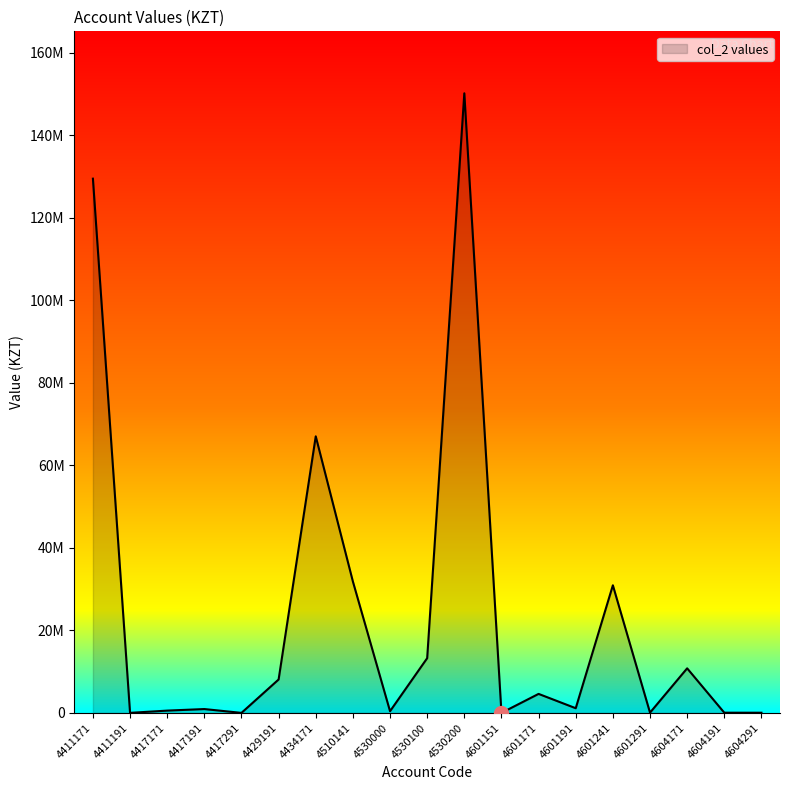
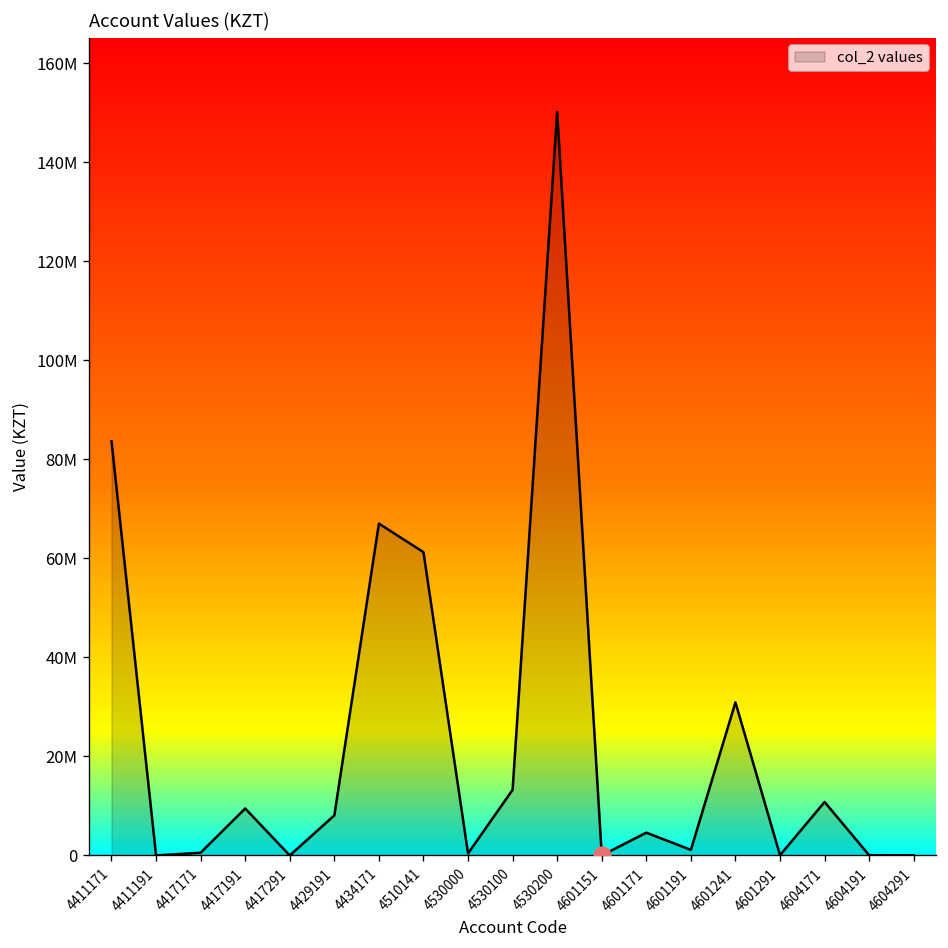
  {
    "col_2 values": {
-     "4411171": 129000000,
+     "4411171": 84000000,
      "4411191": 0,
      "4417171": 1000000,
-     "4417191": 1000000,
+     "4417191": 9000000,
      "4417291": 0,
      "4429191": 8000000,
      "4434171": 67000000,
-     "4510141": 32000000,
+     "4510141": 61000000,
      "4530000": 0,
      "4530100": 13000000,
      "4530200": 150000000,
      "4601171": 5000000,
      "4601191": 1000000,
      "4601241": 31000000,
      "4601291": 0,
      "4604171": 11000000,
      "4604191": 0,
      "4604291": 0
    }
  }
